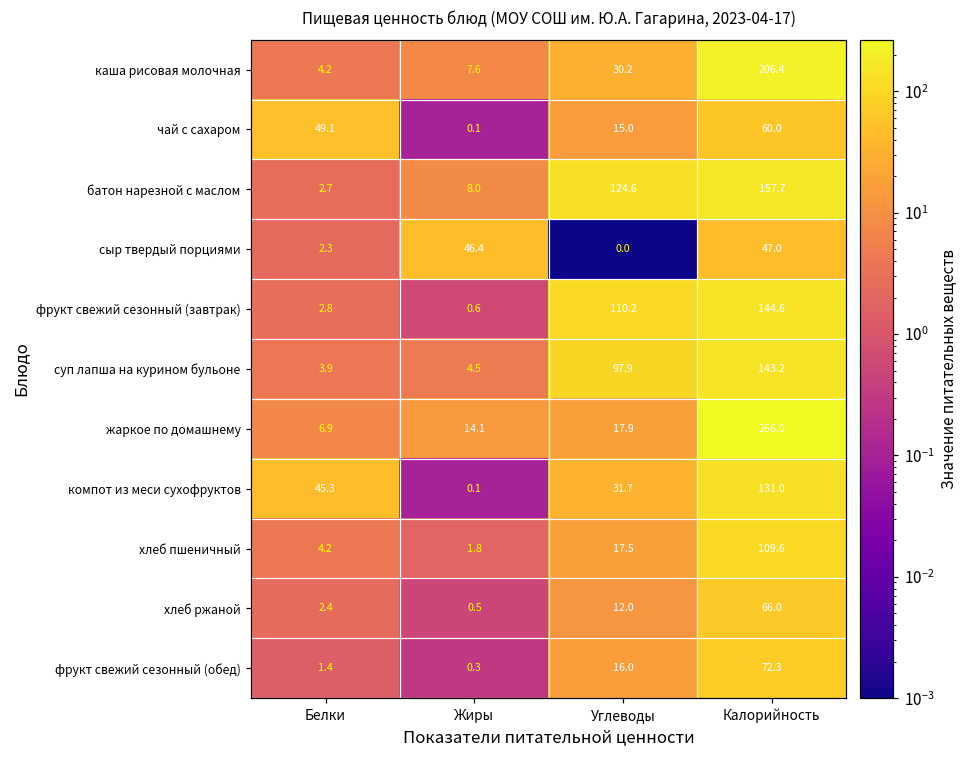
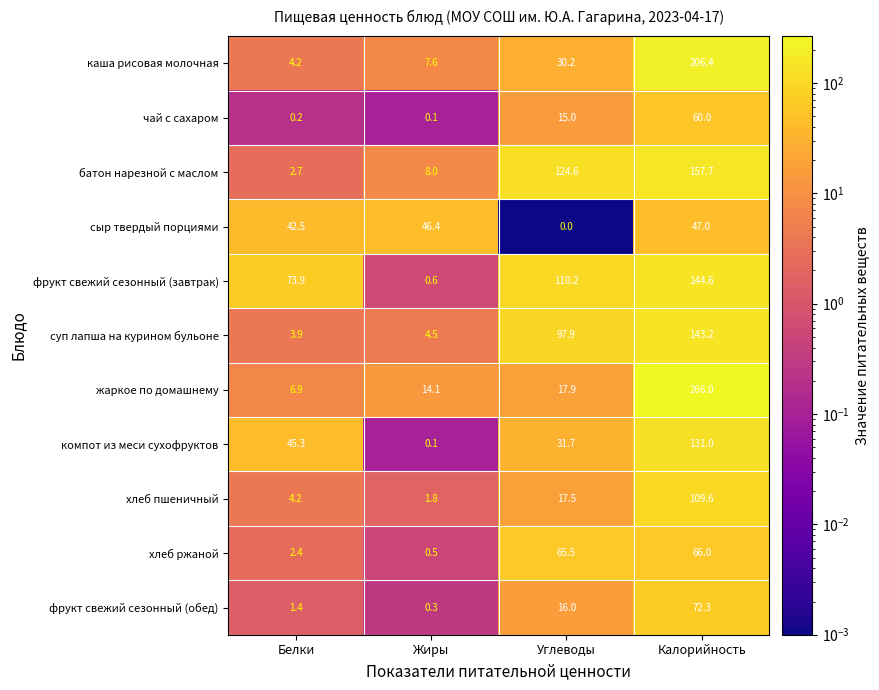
  {
    "каша рисовая молочная": {
      "Белки": 4.2,
      "Жиры": 7.6,
      "Углеводы": 30.2,
      "Калорийность": 206.4
    },
    "чай с сахаром": {
-     "Белки": 49.1,
+     "Белки": 0.2,
      "Жиры": 0.1,
      "Углеводы": 15.0,
      "Калорийность": 60.0
    },
    "батон нарезной с маслом": {
      "Белки": 2.7,
      "Жиры": 8.0,
      "Углеводы": 124.6,
      "Калорийность": 157.7
    },
    "сыр твердый порциями": {
-     "Белки": 2.3,
+     "Белки": 42.5,
      "Жиры": 46.4,
      "Углеводы": 0.0,
      "Калорийность": 47.0
    },
    "фрукт свежий сезонный (завтрак)": {
-     "Белки": 2.8,
+     "Белки": 73.9,
      "Жиры": 0.6,
      "Углеводы": 110.2,
      "Калорийность": 144.6
    },
    "суп лапша на курином бульоне": {
      "Белки": 3.9,
      "Жиры": 4.5,
      "Углеводы": 97.9,
      "Калорийность": 143.2
    },
    "жаркое по домашнему": {
      "Белки": 6.9,
      "Жиры": 14.1,
      "Углеводы": 17.9,
      "Калорийность": 266.0
    },
    "компот из меси сухофруктов": {
      "Белки": 45.3,
      "Жиры": 0.1,
      "Углеводы": 31.7,
      "Калорийность": 131.0
    },
    "хлеб пшеничный": {
      "Белки": 4.2,
      "Жиры": 1.8,
      "Углеводы": 17.5,
      "Калорийность": 109.6
    },
    "хлеб ржаной": {
      "Белки": 2.4,
      "Жиры": 0.5,
-     "Углеводы": 12.0,
+     "Углеводы": 65.5,
      "Калорийность": 66.0
    },
    "фрукт свежий сезонный (обед)": {
      "Белки": 1.4,
      "Жиры": 0.3,
      "Углеводы": 16.0,
      "Калорийность": 72.3
    }
  }
